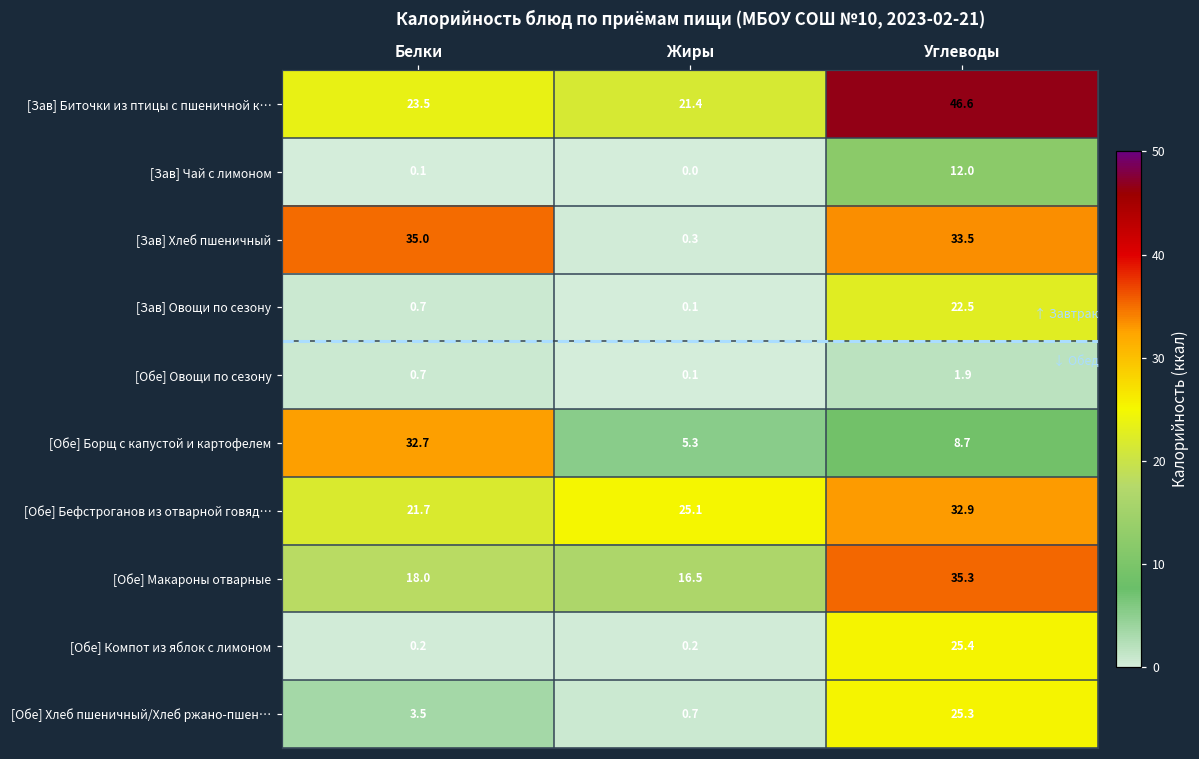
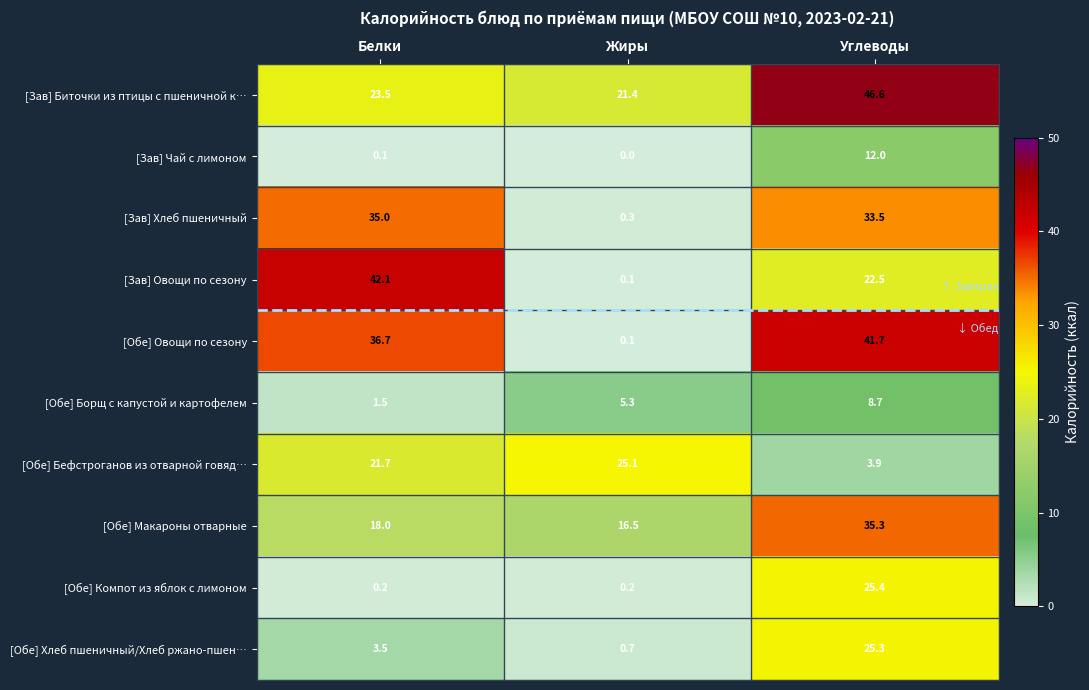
  {
    "[Зав] Биточки из птицы с пшеничной к…": {
      "Белки": 23.5,
      "Жиры": 21.4,
      "Углеводы": 46.6
    },
    "[Зав] Чай с лимоном": {
      "Углеводы": 12.0
    },
    "[Зав] Хлеб пшеничный": {
      "Белки": 35.0,
      "Углеводы": 33.5
    },
    "[Зав] Овощи по сезону": {
-     "Белки": 0.7
+     "Белки": 42.1
    },
    "[Обе] Овощи по сезону": {
-     "Белки": 0.7,
-     "Углеводы": 1.9
+     "Белки": 36.7,
+     "Углеводы": 41.7
    },
    "[Обе] Борщ с капустой и картофелем": {
-     "Белки": 32.7,
+     "Белки": 1.5,
      "Жиры": 5.3,
      "Углеводы": 8.7
    },
    "[Обе] Бефстроганов из отварной говяд…": {
      "Белки": 21.7,
      "Жиры": 25.1,
-     "Углеводы": 32.9
+     "Углеводы": 3.9
    },
    "[Обе] Макароны отварные": {
      "Белки": 18.0,
      "Жиры": 16.5,
      "Углеводы": 35.3
    },
    "[Обе] Компот из яблок с лимоном": {
      "Углеводы": 25.4
    },
    "[Обе] Хлеб пшеничный/Хлеб ржано-пшен…": {
      "Белки": 3.5,
      "Жиры": 0.7,
      "Углеводы": 25.3
    }
  }
